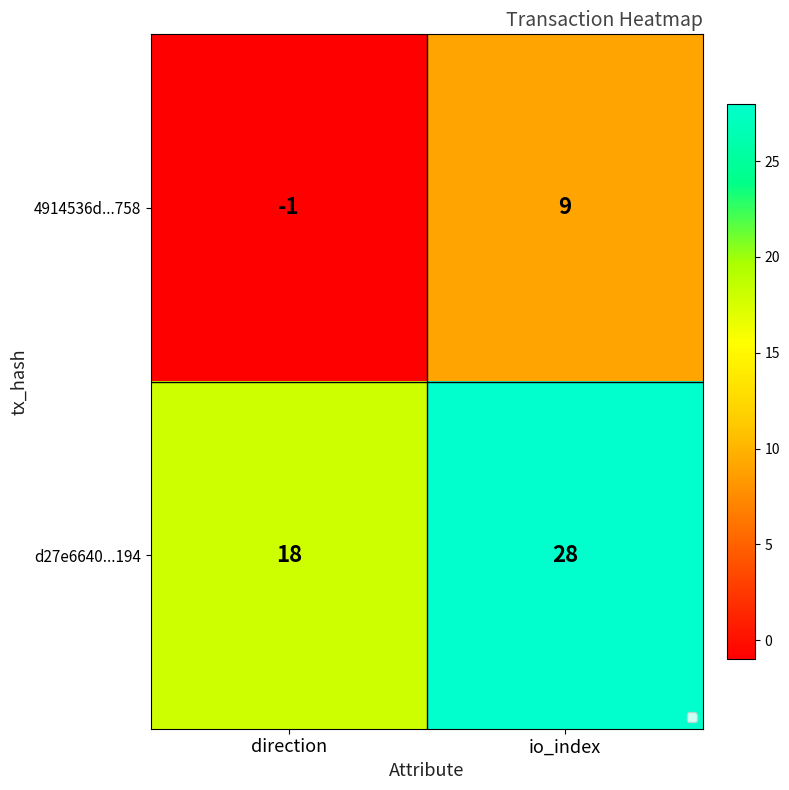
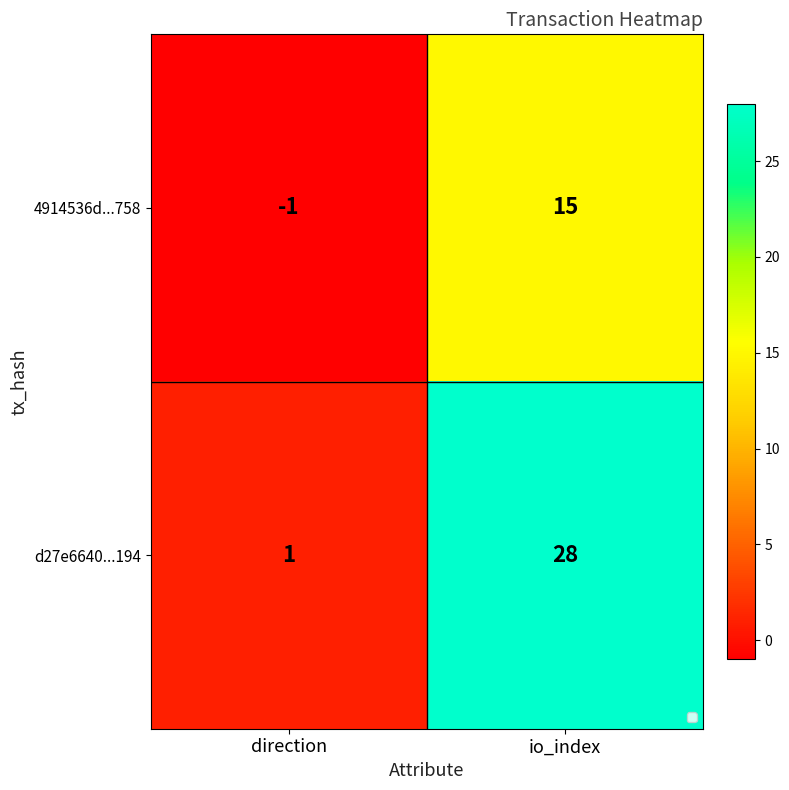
  {
    "4914536d...758": {
      "direction": -1,
-     "io_index": 9
+     "io_index": 15
    },
    "d27e6640...194": {
-     "direction": 18,
+     "direction": 1,
      "io_index": 28
    }
  }
